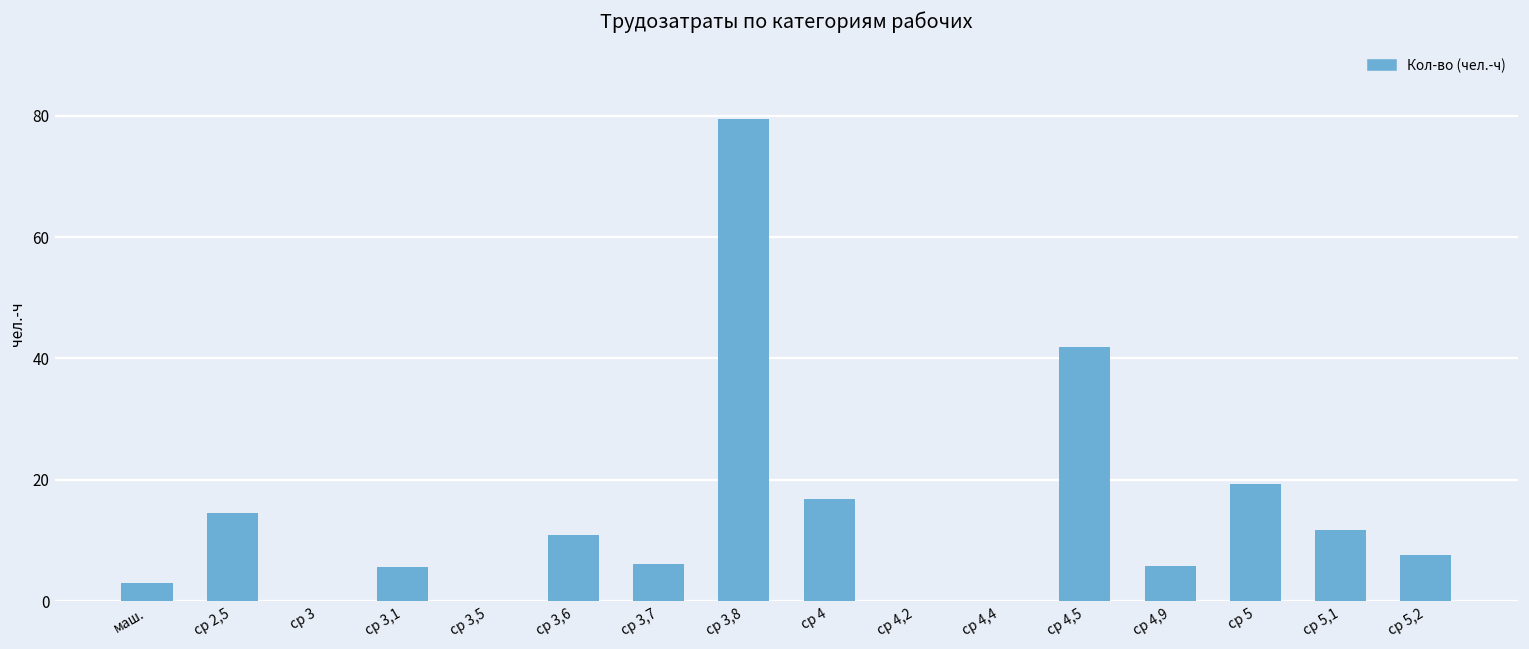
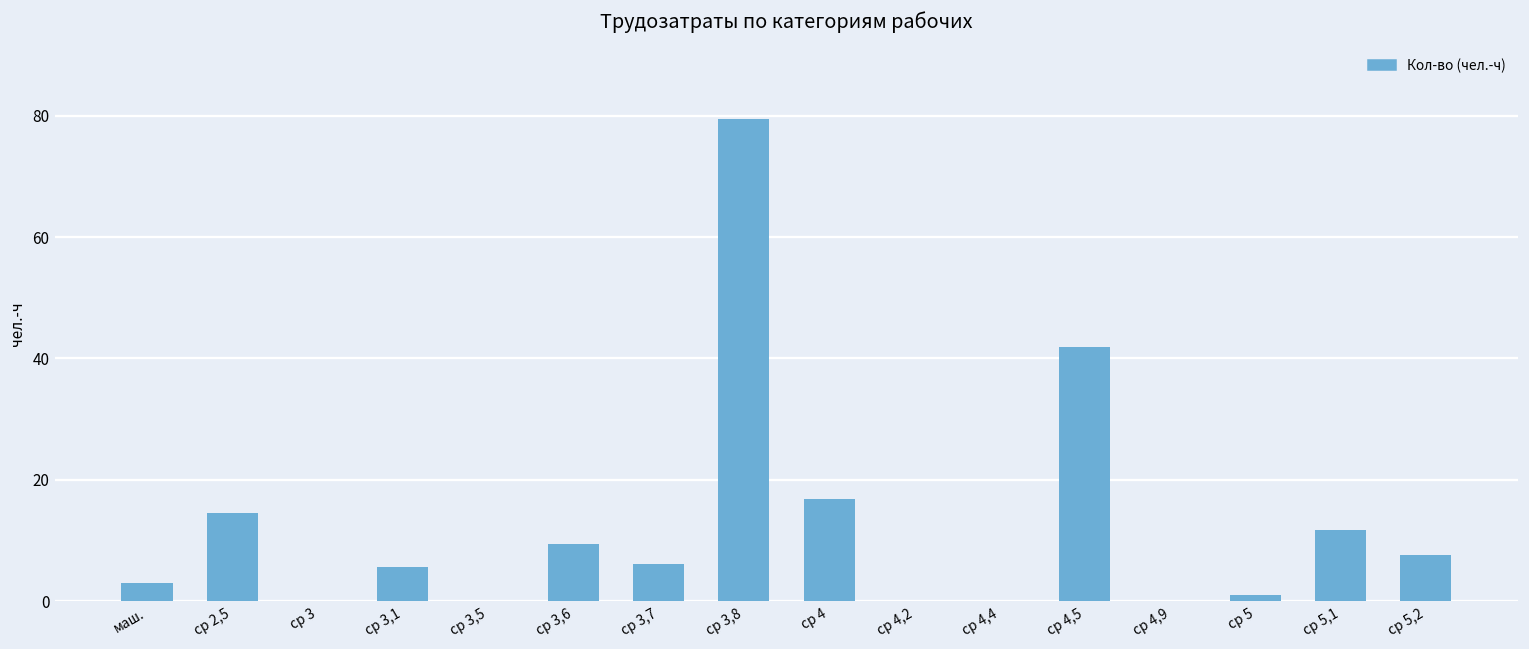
  {
    "маш.": 3,
    "ср 2,5": 15,
    "ср 3,1": 6,
-   "ср 3,6": 11,
+   "ср 3,6": 9,
    "ср 3,7": 6,
    "ср 3,8": 80,
    "ср 4": 17,
    "ср 4,5": 42,
-   "ср 4,9": 6,
-   "ср 5": 19,
+   "ср 4,9": 0,
+   "ср 5": 1,
    "ср 5,1": 12,
    "ср 5,2": 8
  }
